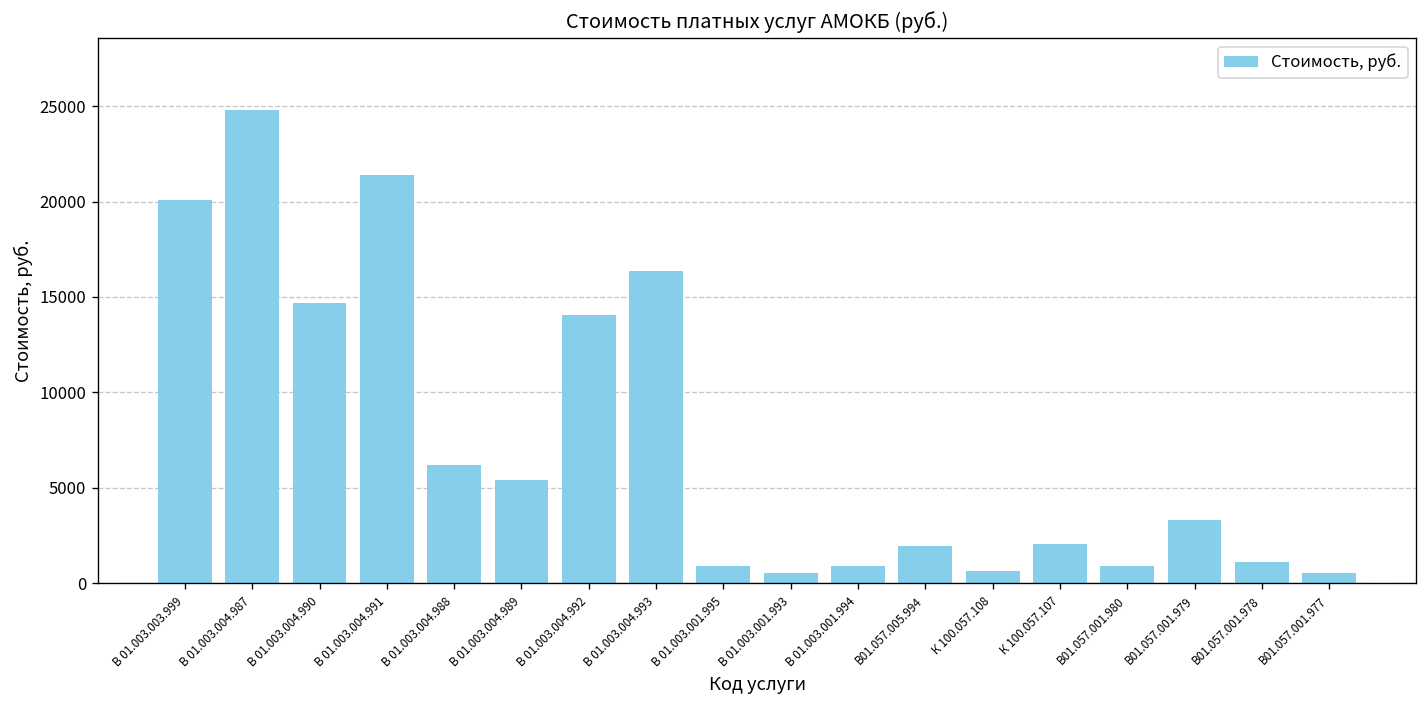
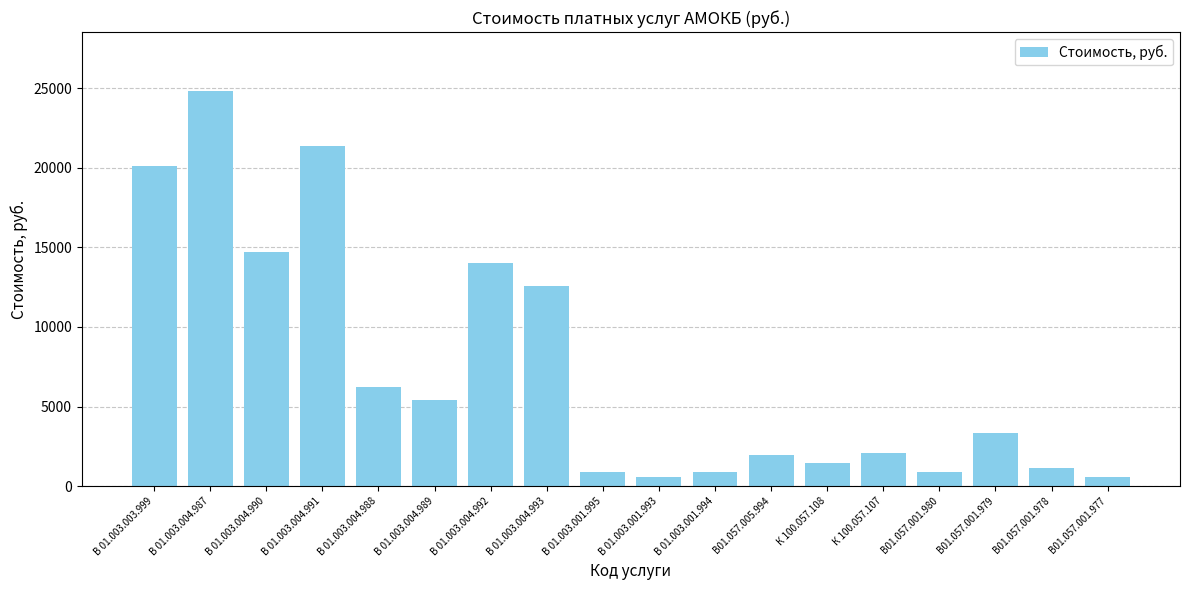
  {
    "В 01.003.003.999": 20100,
    "В 01.003.004.987": 24800,
    "В 01.003.004.990": 14700,
    "В 01.003.004.991": 21400,
    "В 01.003.004.988": 6200,
    "В 01.003.004.989": 5400,
    "В 01.003.004.992": 14000,
-   "В 01.003.004.993": 16400,
+   "В 01.003.004.993": 12600,
    "В 01.003.001.995": 900,
    "В 01.003.001.993": 500,
    "В 01.003.001.994": 900,
    "В01.057.005.994": 1900,
-   "К 100.057.108": 600,
+   "К 100.057.108": 1500,
    "К 100.057.107": 2100,
    "В01.057.001.980": 900,
    "В01.057.001.979": 3300,
    "В01.057.001.978": 1100,
    "В01.057.001.977": 500
  }
